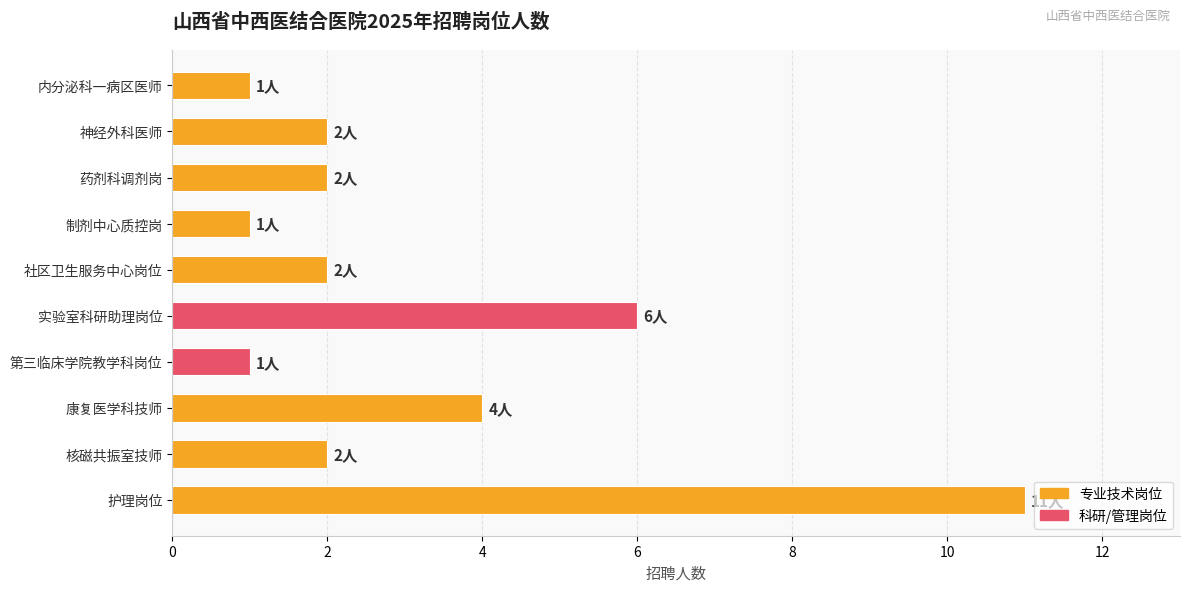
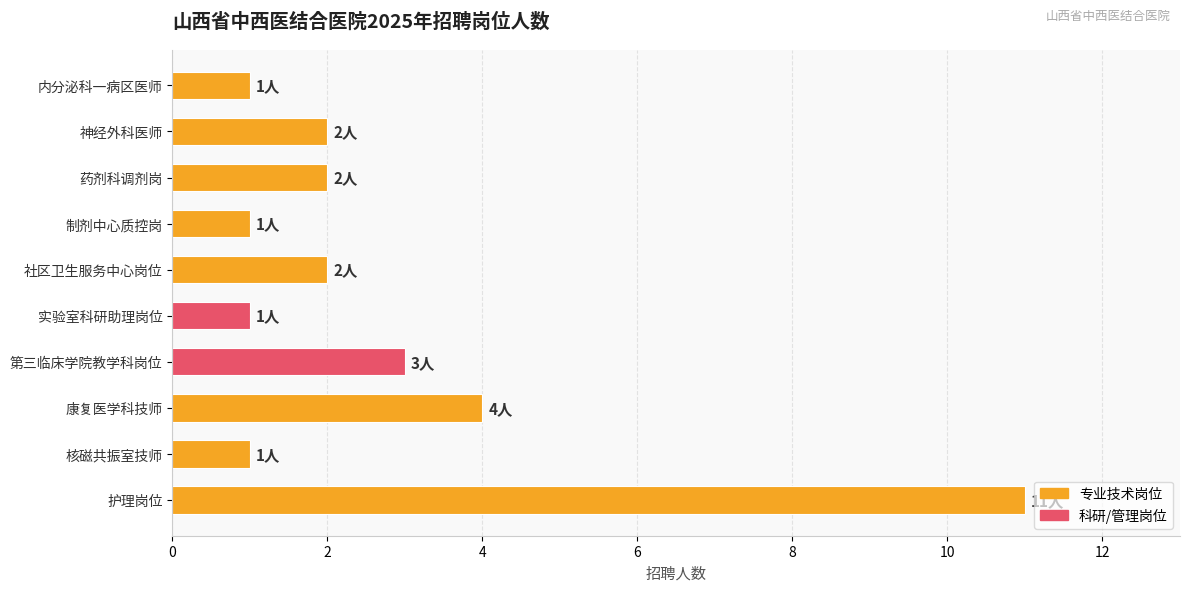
  {
    "内分泌科一病区医师": "1人",
    "神经外科医师": "2人",
    "药剂科调剂岗": "2人",
    "制剂中心质控岗": "1人",
    "社区卫生服务中心岗位": "2人",
-   "实验室科研助理岗位": "6人",
-   "第三临床学院教学科岗位": "1人",
+   "实验室科研助理岗位": "1人",
+   "第三临床学院教学科岗位": "3人",
    "康复医学科技师": "4人",
-   "核磁共振室技师": "2人"
+   "核磁共振室技师": "1人"
  }
